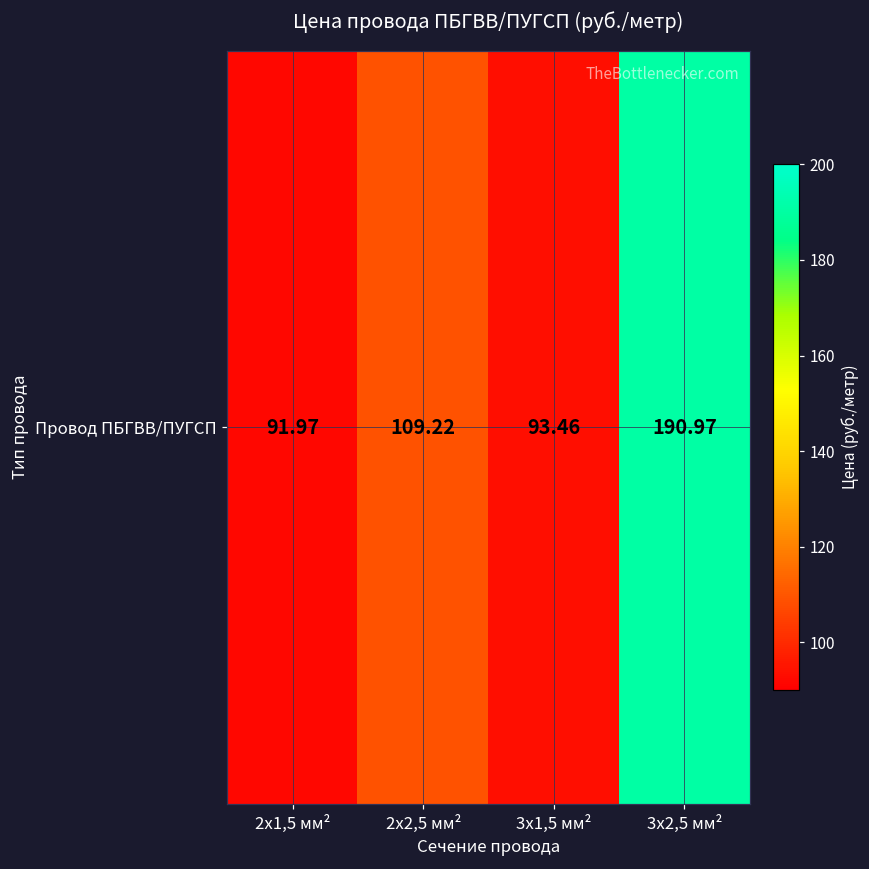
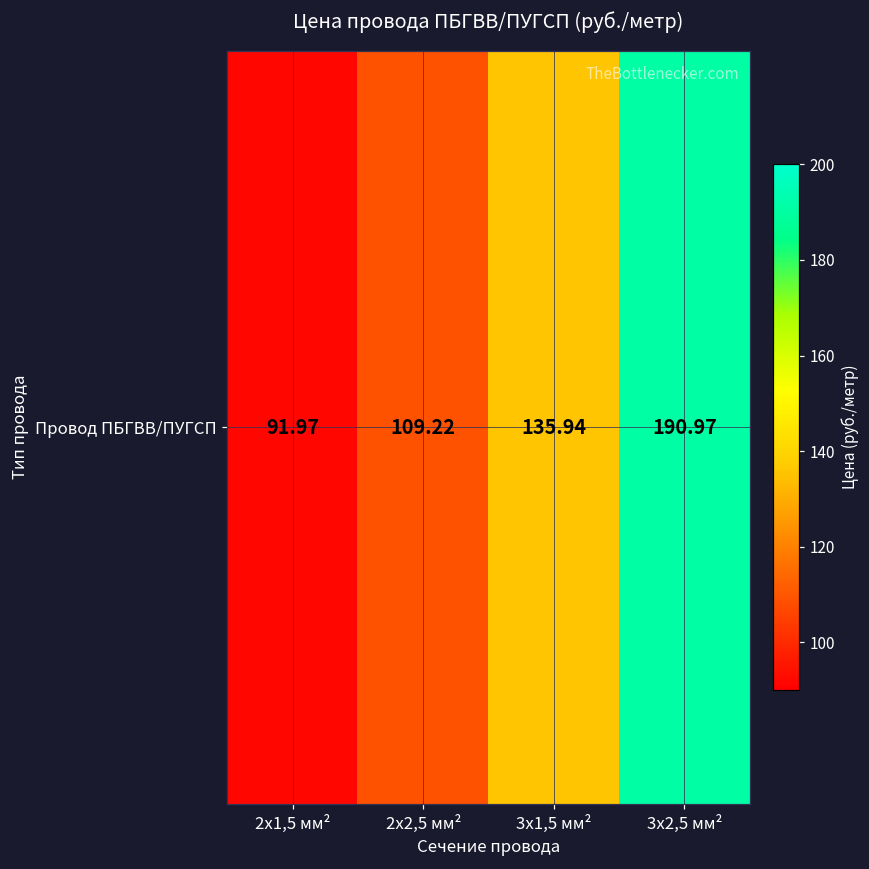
  {
    "Провод ПБГВВ/ПУГСП": {
      "2x1,5 мм²": 91.97,
      "2x2,5 мм²": 109.22,
-     "3x1,5 мм²": 93.46
+     "3x1,5 мм²": 135.94
    }
  }
